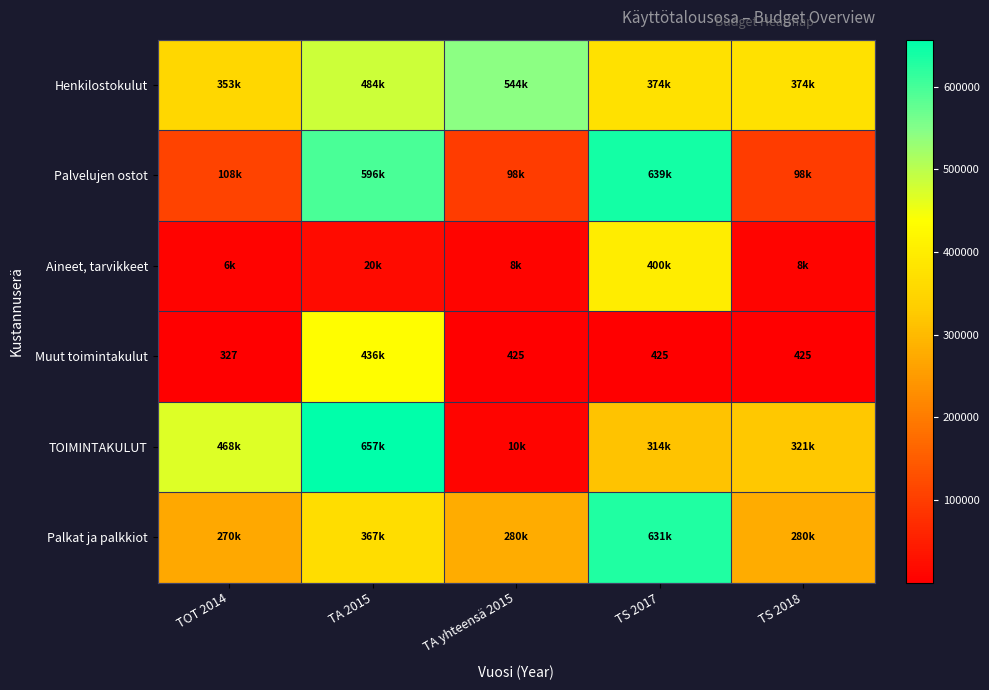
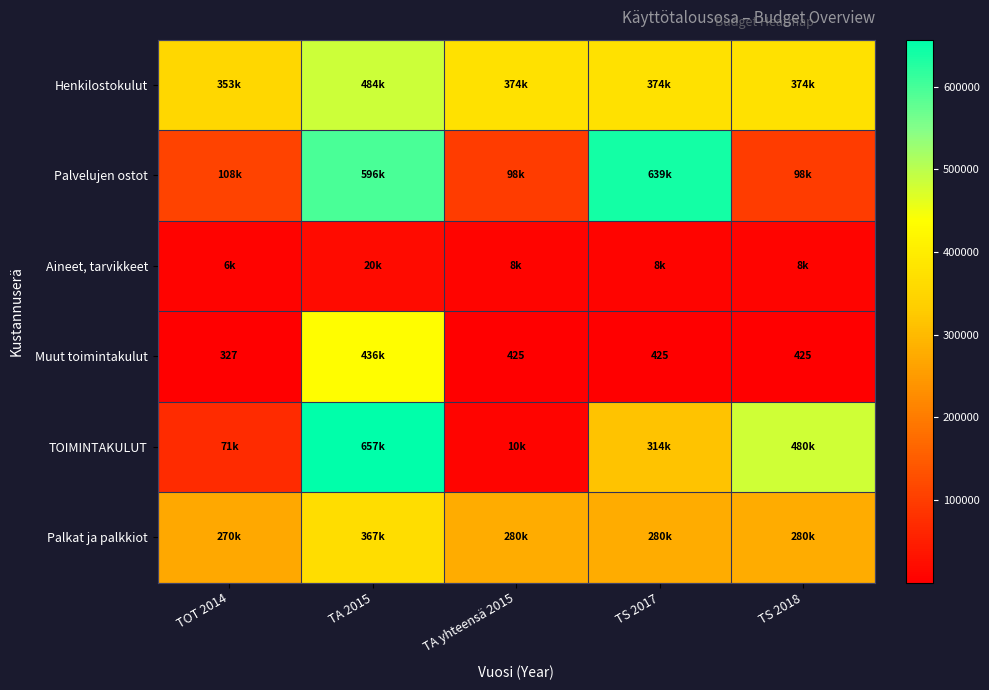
  {
    "Henkilostokulut": {
      "TOT 2014": "353k",
      "TA 2015": "484k",
-     "TA yhteensä 2015": "544k",
+     "TA yhteensä 2015": "374k",
      "TS 2017": "374k",
      "TS 2018": "374k"
    },
    "Palvelujen ostot": {
      "TOT 2014": "108k",
      "TA 2015": "596k",
      "TA yhteensä 2015": "98k",
      "TS 2017": "639k",
      "TS 2018": "98k"
    },
    "Aineet, tarvikkeet": {
      "TOT 2014": "6k",
      "TA 2015": "20k",
      "TA yhteensä 2015": "8k",
-     "TS 2017": "400k",
+     "TS 2017": "8k",
      "TS 2018": "8k"
    },
    "Muut toimintakulut": {
      "TOT 2014": "327",
      "TA 2015": "436k",
      "TA yhteensä 2015": "425",
      "TS 2017": "425",
      "TS 2018": "425"
    },
    "TOIMINTAKULUT": {
-     "TOT 2014": "468k",
+     "TOT 2014": "71k",
      "TA 2015": "657k",
      "TA yhteensä 2015": "10k",
      "TS 2017": "314k",
-     "TS 2018": "321k"
+     "TS 2018": "480k"
    },
    "Palkat ja palkkiot": {
      "TOT 2014": "270k",
      "TA 2015": "367k",
      "TA yhteensä 2015": "280k",
-     "TS 2017": "631k",
+     "TS 2017": "280k",
      "TS 2018": "280k"
    }
  }
